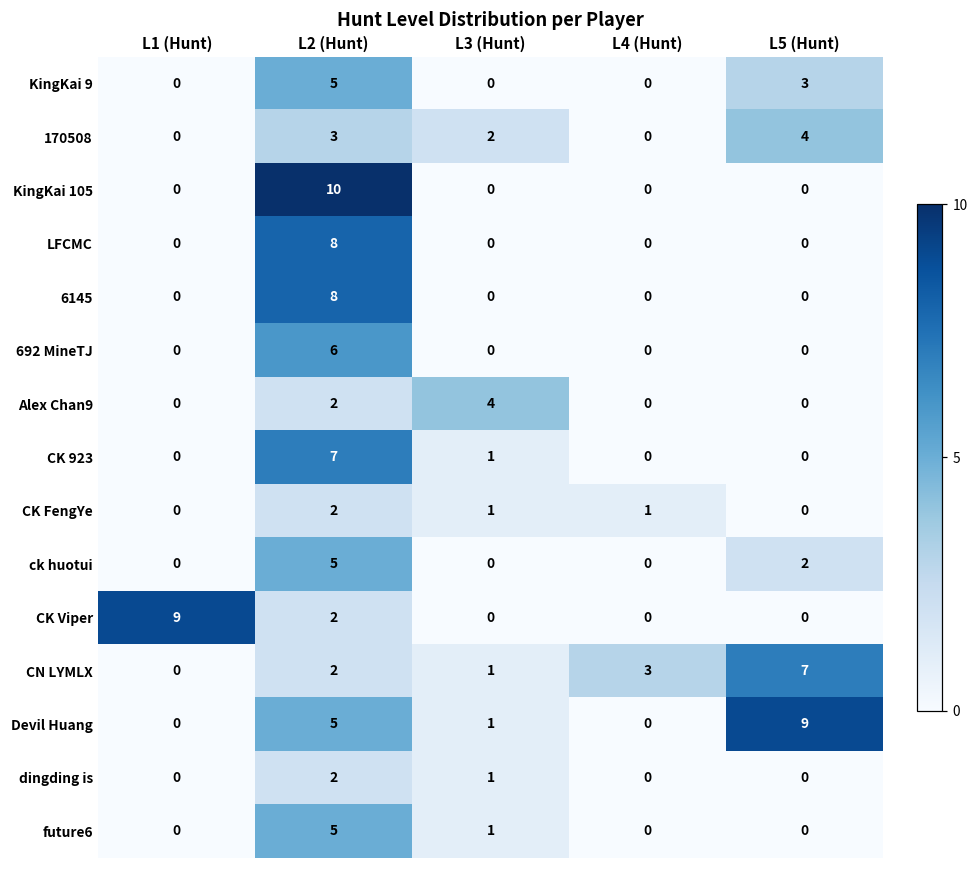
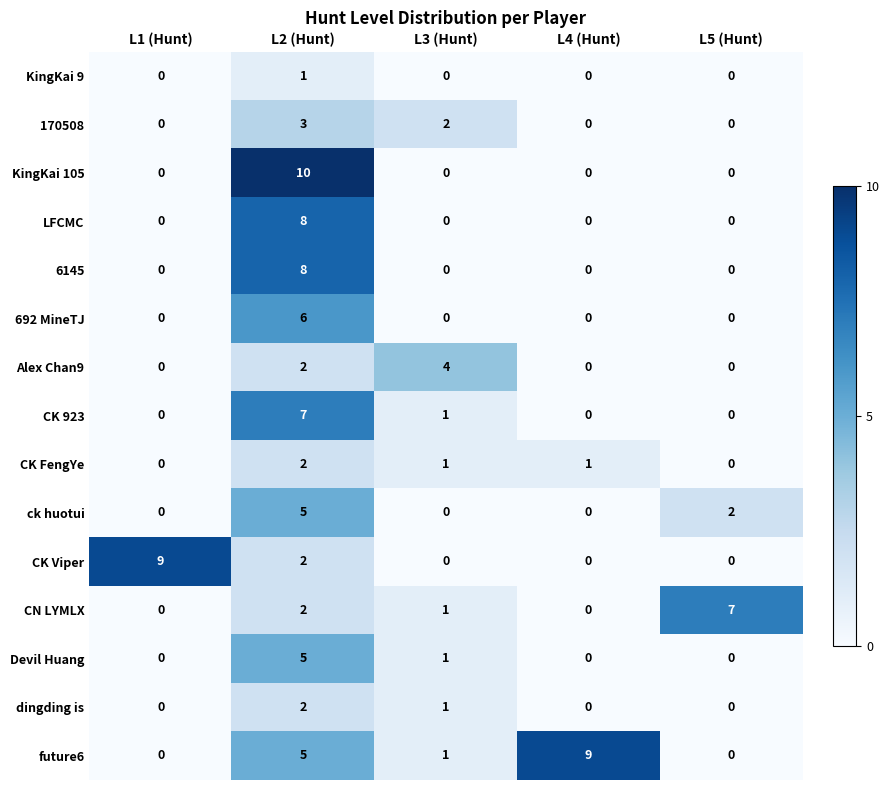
  {
    "KingKai 9": {
      "L1 (Hunt)": 0,
-     "L2 (Hunt)": 5,
+     "L2 (Hunt)": 1,
      "L3 (Hunt)": 0,
      "L4 (Hunt)": 0,
-     "L5 (Hunt)": 3
+     "L5 (Hunt)": 0
    },
    "170508": {
      "L1 (Hunt)": 0,
      "L2 (Hunt)": 3,
      "L3 (Hunt)": 2,
      "L4 (Hunt)": 0,
-     "L5 (Hunt)": 4
+     "L5 (Hunt)": 0
    },
    "KingKai 105": {
      "L1 (Hunt)": 0,
      "L2 (Hunt)": 10,
      "L3 (Hunt)": 0,
      "L4 (Hunt)": 0,
      "L5 (Hunt)": 0
    },
    "LFCMC": {
      "L1 (Hunt)": 0,
      "L2 (Hunt)": 8,
      "L3 (Hunt)": 0,
      "L4 (Hunt)": 0,
      "L5 (Hunt)": 0
    },
    "6145": {
      "L1 (Hunt)": 0,
      "L2 (Hunt)": 8,
      "L3 (Hunt)": 0,
      "L4 (Hunt)": 0,
      "L5 (Hunt)": 0
    },
    "692 MineTJ": {
      "L1 (Hunt)": 0,
      "L2 (Hunt)": 6,
      "L3 (Hunt)": 0,
      "L4 (Hunt)": 0,
      "L5 (Hunt)": 0
    },
    "Alex Chan9": {
      "L1 (Hunt)": 0,
      "L2 (Hunt)": 2,
      "L3 (Hunt)": 4,
      "L4 (Hunt)": 0,
      "L5 (Hunt)": 0
    },
    "CK 923": {
      "L1 (Hunt)": 0,
      "L2 (Hunt)": 7,
      "L3 (Hunt)": 1,
      "L4 (Hunt)": 0,
      "L5 (Hunt)": 0
    },
    "CK FengYe": {
      "L1 (Hunt)": 0,
      "L2 (Hunt)": 2,
      "L3 (Hunt)": 1,
      "L4 (Hunt)": 1,
      "L5 (Hunt)": 0
    },
    "ck huotui": {
      "L1 (Hunt)": 0,
      "L2 (Hunt)": 5,
      "L3 (Hunt)": 0,
      "L4 (Hunt)": 0,
      "L5 (Hunt)": 2
    },
    "CK Viper": {
      "L1 (Hunt)": 9,
      "L2 (Hunt)": 2,
      "L3 (Hunt)": 0,
      "L4 (Hunt)": 0,
      "L5 (Hunt)": 0
    },
    "CN LYMLX": {
      "L1 (Hunt)": 0,
      "L2 (Hunt)": 2,
      "L3 (Hunt)": 1,
-     "L4 (Hunt)": 3,
+     "L4 (Hunt)": 0,
      "L5 (Hunt)": 7
    },
    "Devil Huang": {
      "L1 (Hunt)": 0,
      "L2 (Hunt)": 5,
      "L3 (Hunt)": 1,
      "L4 (Hunt)": 0,
-     "L5 (Hunt)": 9
+     "L5 (Hunt)": 0
    },
    "dingding is": {
      "L1 (Hunt)": 0,
      "L2 (Hunt)": 2,
      "L3 (Hunt)": 1,
      "L4 (Hunt)": 0,
      "L5 (Hunt)": 0
    },
    "future6": {
      "L1 (Hunt)": 0,
      "L2 (Hunt)": 5,
      "L3 (Hunt)": 1,
-     "L4 (Hunt)": 0,
+     "L4 (Hunt)": 9,
      "L5 (Hunt)": 0
    }
  }
